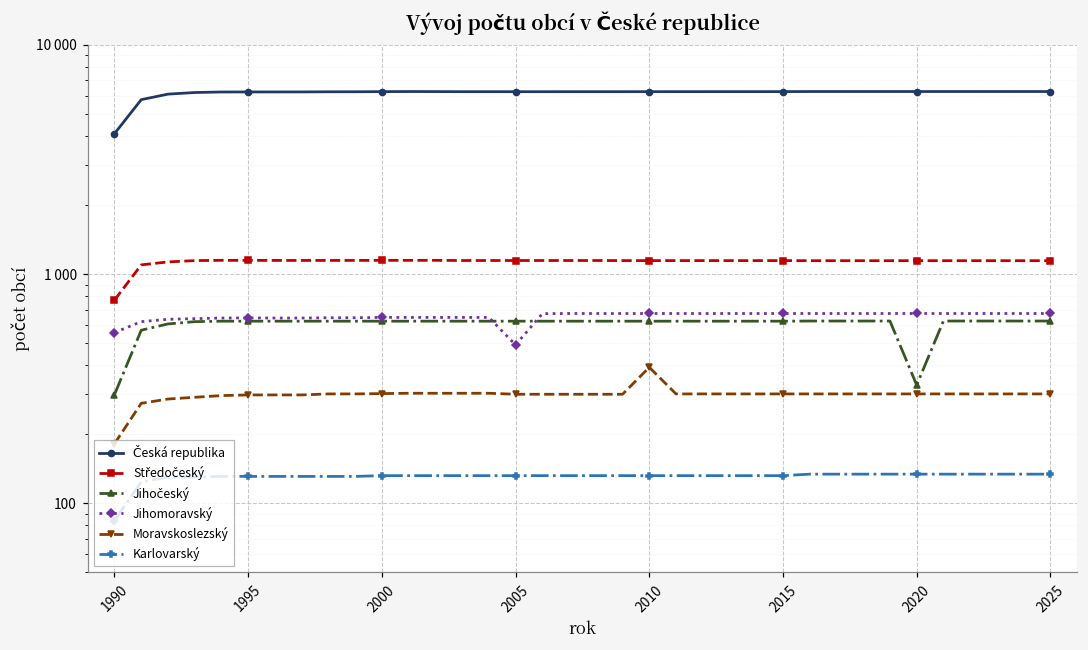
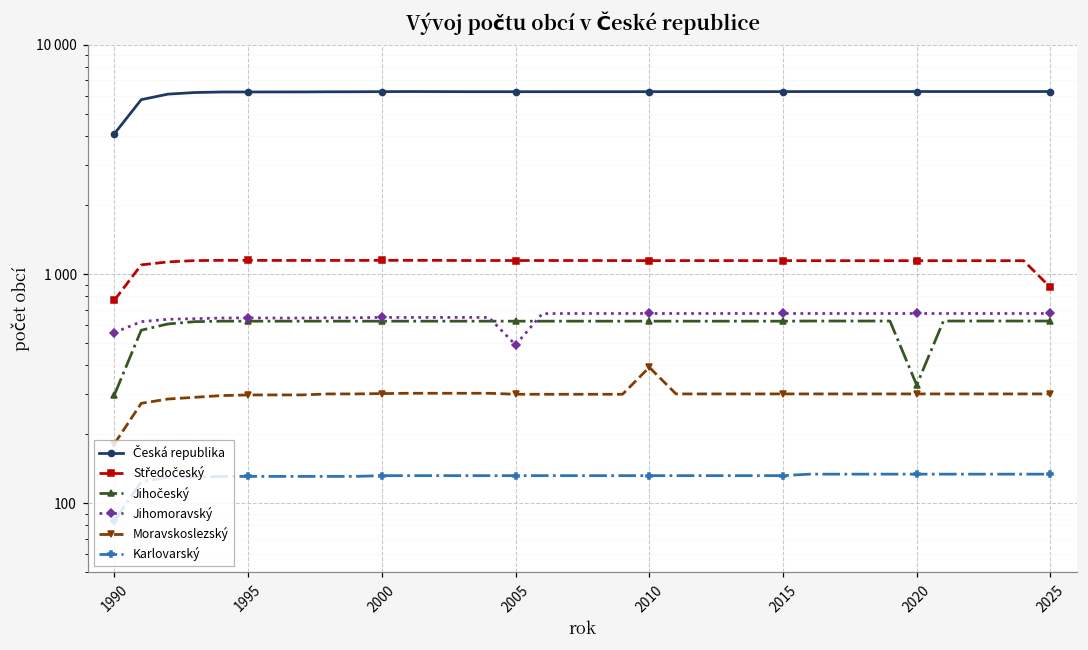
  {
    "Česká republika": {
      "1990": 4100,
      "1995": 6200,
      "2000": 6300,
      "2005": 6200,
      "2010": 6300,
      "2015": 6300,
      "2020": 6300,
      "2025": 6300
    },
    "Středočeský": {
      "1990": 770,
      "1995": 1100,
      "2000": 1100,
      "2005": 1100,
      "2010": 1100,
      "2015": 1100,
      "2020": 1100,
-     "2025": 1100
+     "2025": 880
    },
    "Jihočeský": {
      "1990": 300,
      "1995": 620,
      "2000": 620,
      "2005": 620,
      "2010": 620,
      "2015": 620,
      "2020": 330,
      "2025": 620
    },
    "Jihomoravský": {
      "1990": 560,
      "1995": 640,
      "2000": 650,
      "2005": 490,
      "2010": 670,
      "2015": 670,
      "2020": 670,
      "2025": 670
    },
    "Moravskoslezský": {
      "1990": 180,
      "1995": 300,
      "2000": 300,
      "2005": 300,
      "2010": 390,
      "2015": 300,
      "2020": 300,
      "2025": 300
    },
    "Karlovarský": {
      "1995": 130,
      "2000": 130,
      "2005": 130,
      "2010": 130,
      "2015": 130,
      "2020": 130,
      "2025": 130
    }
  }
